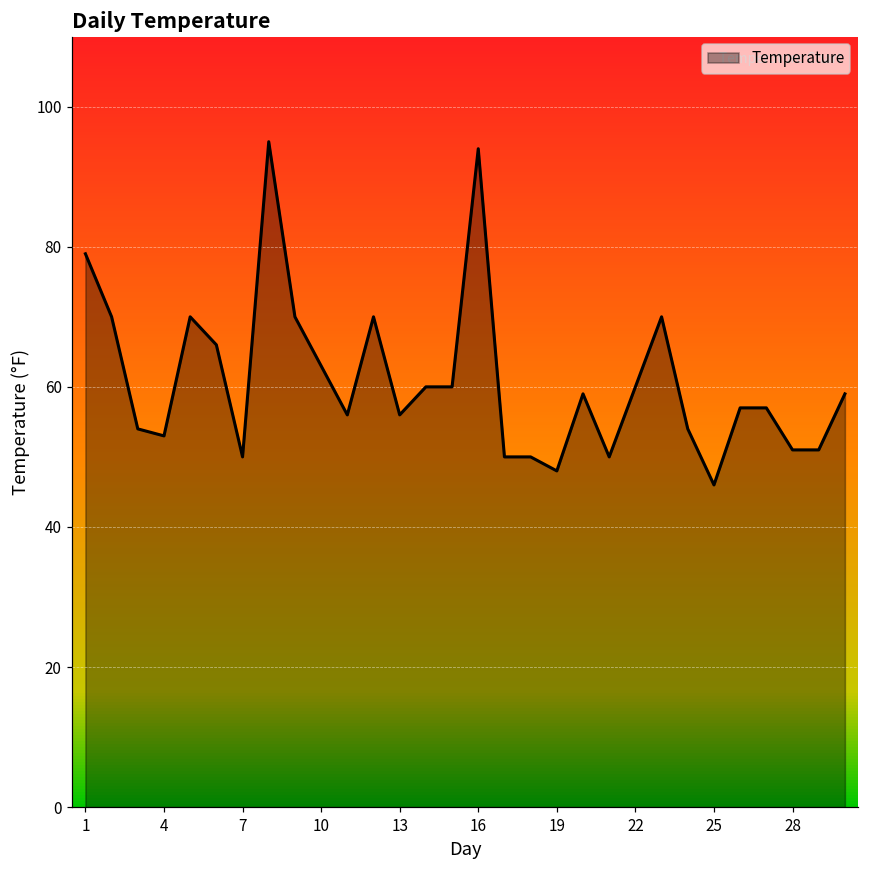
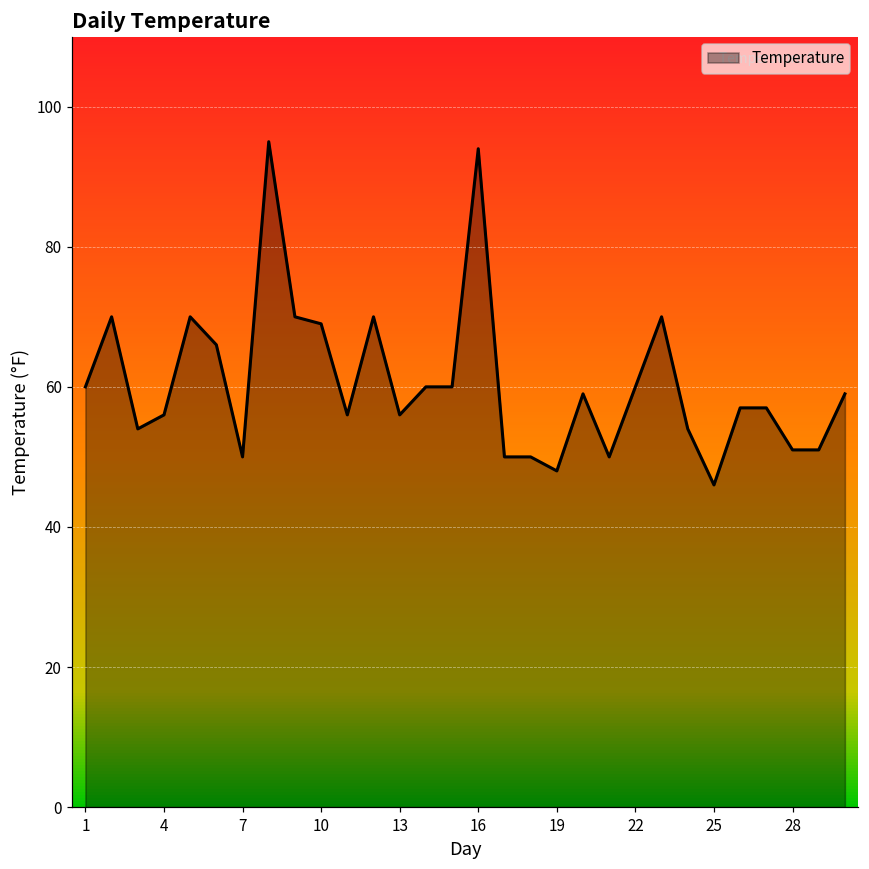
  {
-   "1": 79,
-   "4": 53,
+   "1": 60,
+   "4": 56,
    "7": 50,
-   "10": 63,
+   "10": 69,
    "13": 56,
    "16": 94,
    "19": 48,
    "22": 60,
    "25": 46,
    "28": 51
  }
